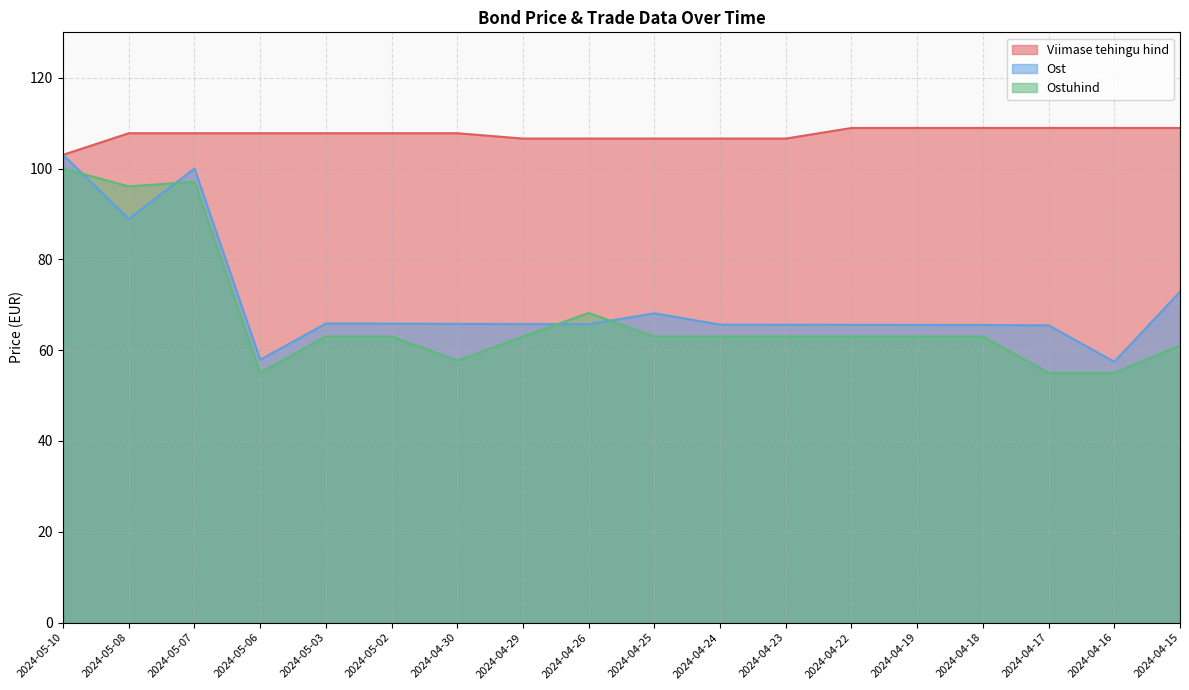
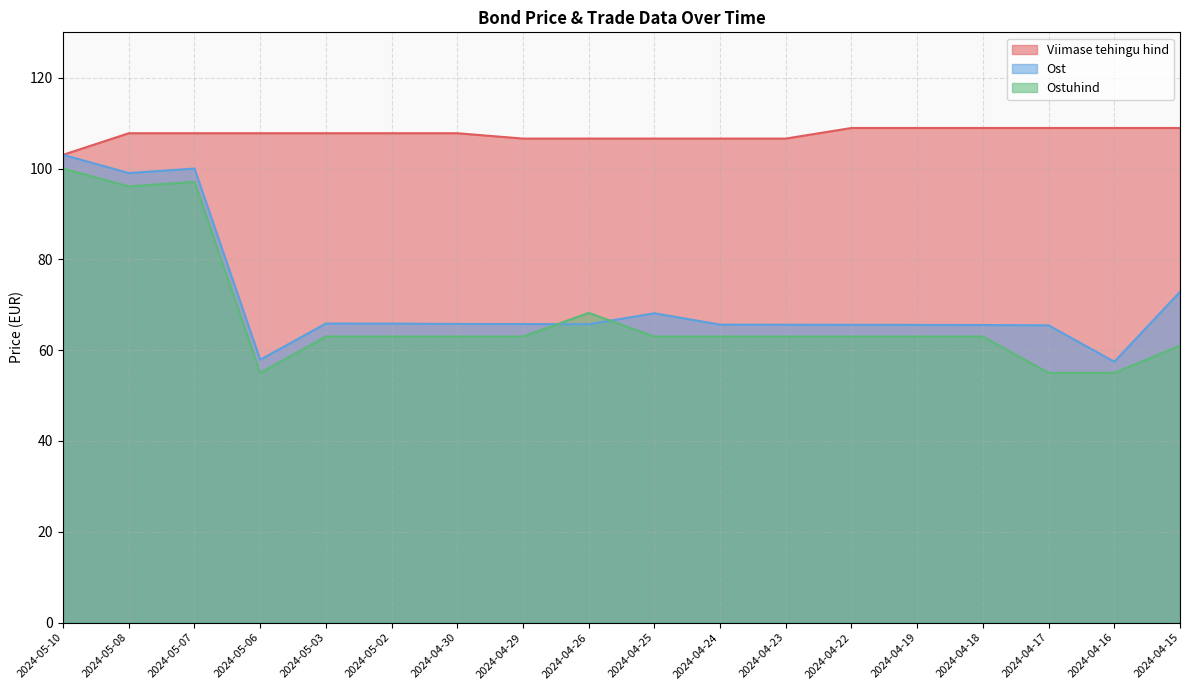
  {
    "Viimase tehingu hind": {
      "2024-05-08": 108,
      "2024-05-07": 108,
      "2024-05-06": 108,
      "2024-05-03": 108,
      "2024-05-02": 108,
      "2024-04-30": 108,
      "2024-04-29": 107,
      "2024-04-26": 107,
      "2024-04-25": 107,
      "2024-04-24": 107,
      "2024-04-23": 107,
      "2024-04-22": 109,
      "2024-04-19": 109,
      "2024-04-18": 109,
      "2024-04-17": 109,
      "2024-04-16": 109,
      "2024-04-15": 109
    },
    "Ost": {
-     "2024-05-08": 89,
+     "2024-05-08": 99,
      "2024-05-07": 100,
      "2024-05-06": 58,
      "2024-05-03": 66,
      "2024-05-02": 66,
      "2024-04-30": 66,
      "2024-04-29": 66,
      "2024-04-26": 66,
      "2024-04-25": 68,
      "2024-04-24": 66,
      "2024-04-23": 66,
      "2024-04-22": 66,
      "2024-04-19": 66,
      "2024-04-18": 66,
      "2024-04-17": 65,
      "2024-04-16": 57,
      "2024-04-15": 73
    },
    "Ostuhind": {
      "2024-05-10": 100,
      "2024-05-08": 96,
      "2024-05-07": 97,
      "2024-05-06": 55,
      "2024-05-03": 63,
      "2024-05-02": 63,
-     "2024-04-30": 58,
+     "2024-04-30": 63,
      "2024-04-29": 63,
      "2024-04-26": 68,
      "2024-04-25": 63,
      "2024-04-24": 63,
      "2024-04-23": 63,
      "2024-04-22": 63,
      "2024-04-19": 63,
      "2024-04-18": 63,
      "2024-04-17": 55,
      "2024-04-16": 55,
      "2024-04-15": 61
    }
  }
